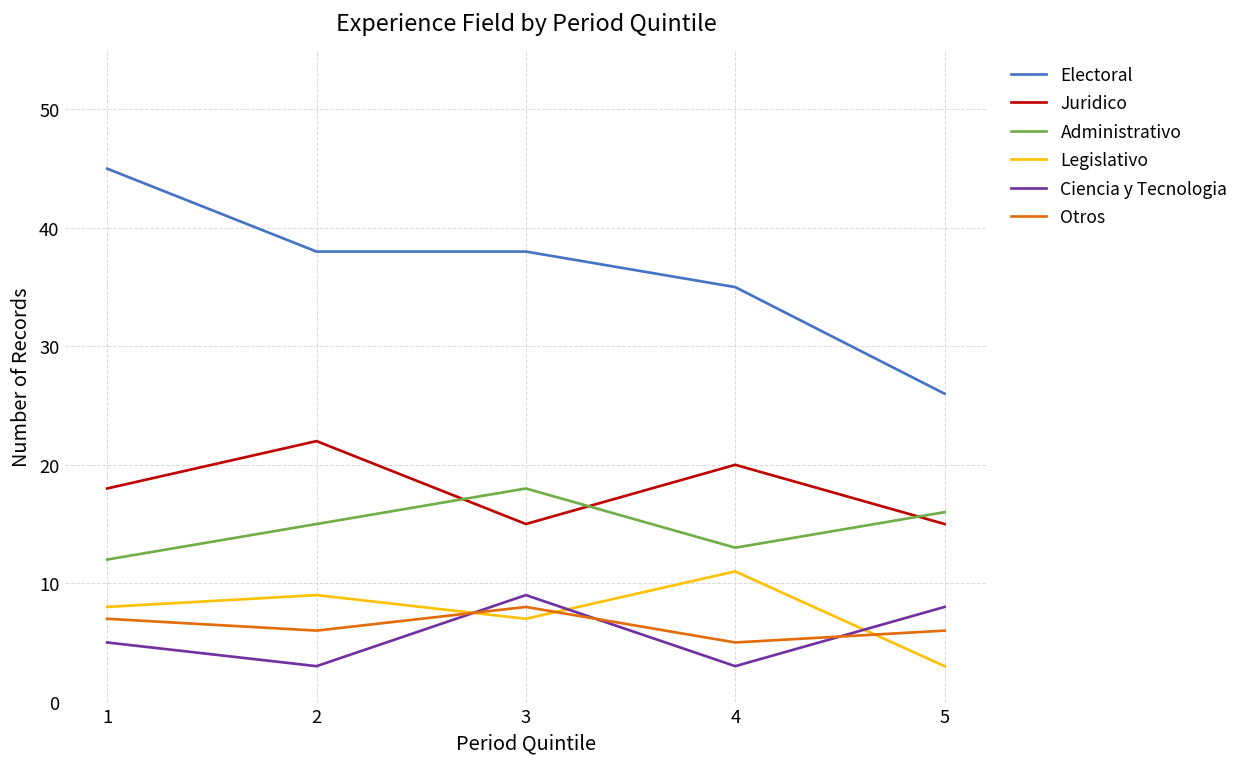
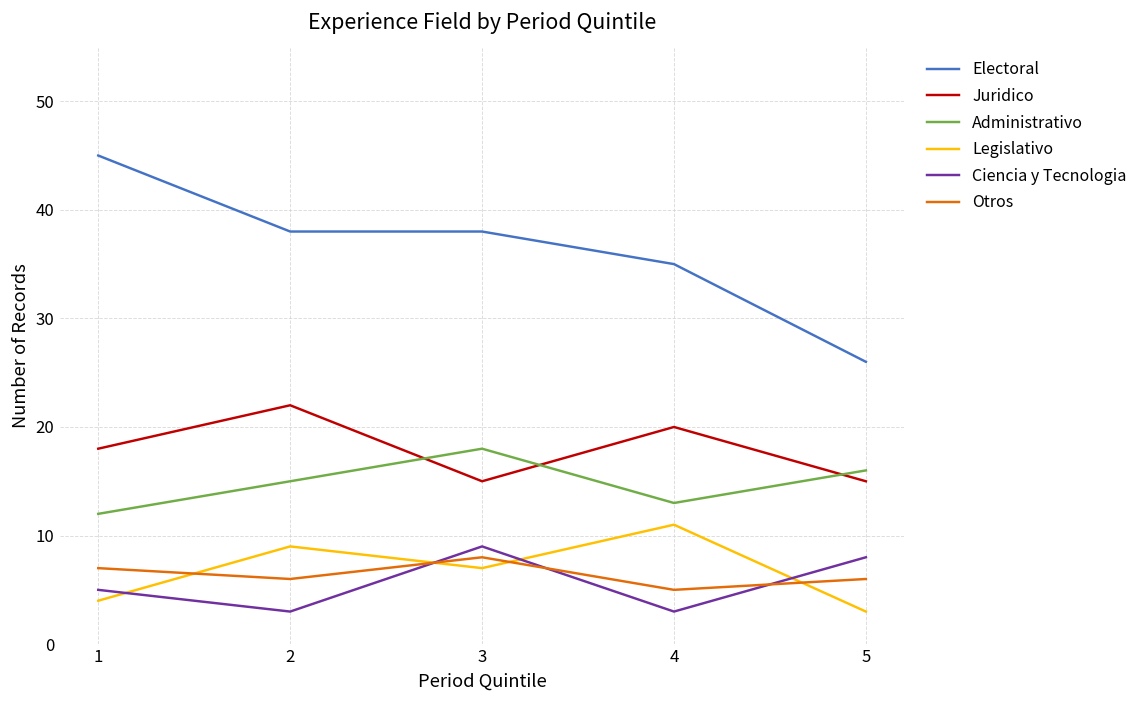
  {
    "Electoral": {
      "1": 45,
      "2": 38,
      "3": 38,
      "4": 35,
      "5": 26
    },
    "Juridico": {
      "1": 18,
      "2": 22,
      "3": 15,
      "4": 20,
      "5": 15
    },
    "Administrativo": {
      "1": 12,
      "2": 15,
      "3": 18,
      "4": 13,
      "5": 16
    },
    "Legislativo": {
-     "1": 8,
+     "1": 4,
      "2": 9,
      "3": 7,
      "4": 11,
      "5": 3
    },
    "Ciencia y Tecnologia": {
      "1": 5,
      "2": 3,
      "3": 9,
      "4": 3,
      "5": 8
    },
    "Otros": {
      "1": 7,
      "2": 6,
      "3": 8,
      "4": 5,
      "5": 6
    }
  }
